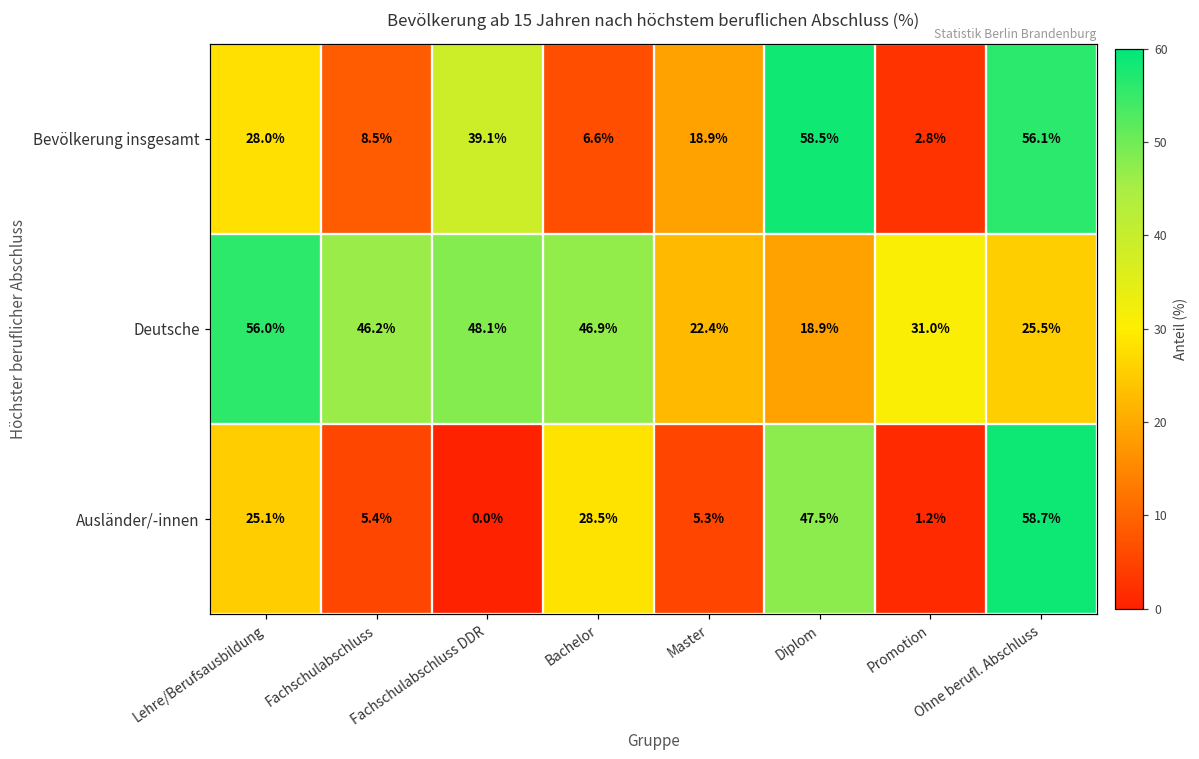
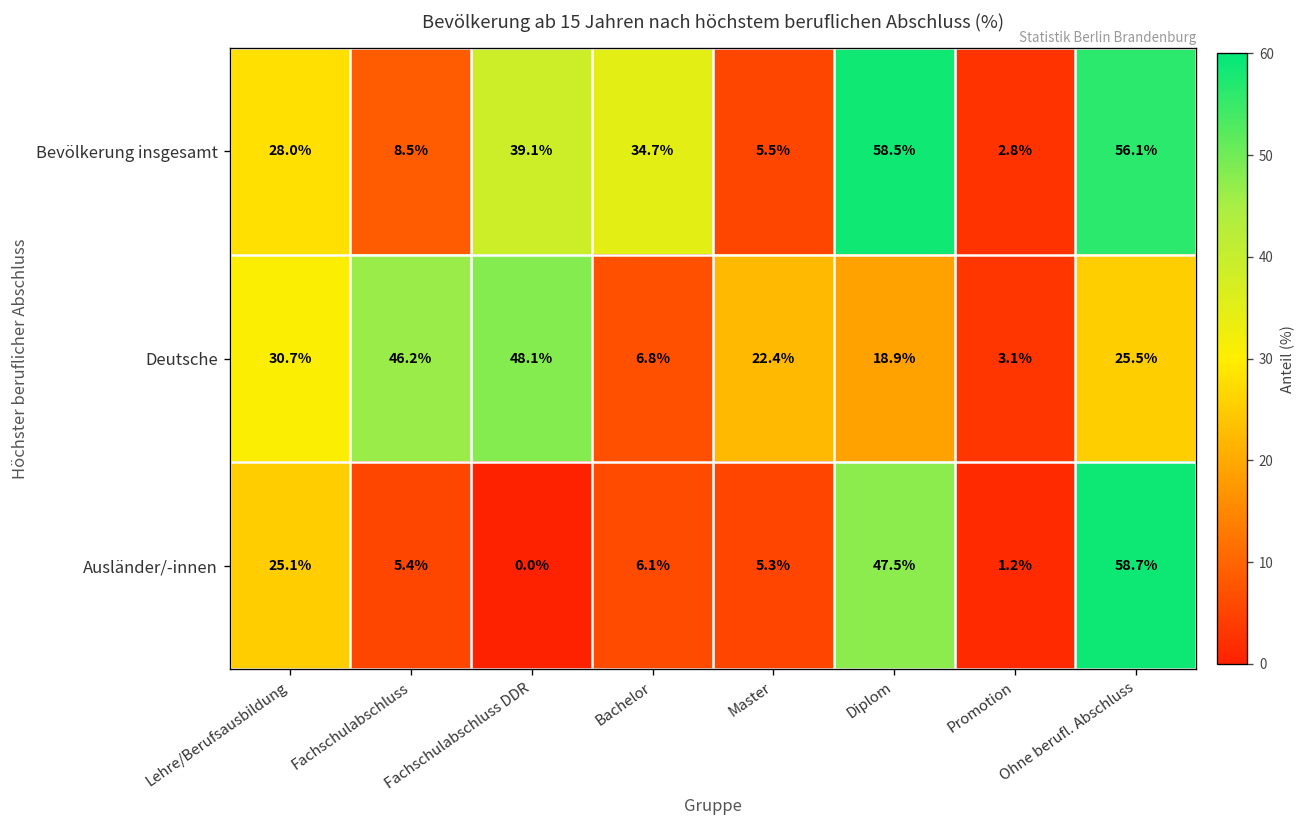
  {
    "Bevölkerung insgesamt": {
      "Lehre/Berufsausbildung": "28.0%",
      "Fachschulabschluss": "8.5%",
      "Fachschulabschluss DDR": "39.1%",
-     "Bachelor": "6.6%",
-     "Master": "18.9%",
+     "Bachelor": "34.7%",
+     "Master": "5.5%",
      "Diplom": "58.5%",
      "Promotion": "2.8%",
      "Ohne berufl. Abschluss": "56.1%"
    },
    "Deutsche": {
-     "Lehre/Berufsausbildung": "56.0%",
+     "Lehre/Berufsausbildung": "30.7%",
      "Fachschulabschluss": "46.2%",
      "Fachschulabschluss DDR": "48.1%",
-     "Bachelor": "46.9%",
+     "Bachelor": "6.8%",
      "Master": "22.4%",
      "Diplom": "18.9%",
-     "Promotion": "31.0%",
+     "Promotion": "3.1%",
      "Ohne berufl. Abschluss": "25.5%"
    },
    "Ausländer/-innen": {
      "Lehre/Berufsausbildung": "25.1%",
      "Fachschulabschluss": "5.4%",
      "Fachschulabschluss DDR": "0.0%",
-     "Bachelor": "28.5%",
+     "Bachelor": "6.1%",
      "Master": "5.3%",
      "Diplom": "47.5%",
      "Promotion": "1.2%",
      "Ohne berufl. Abschluss": "58.7%"
    }
  }
